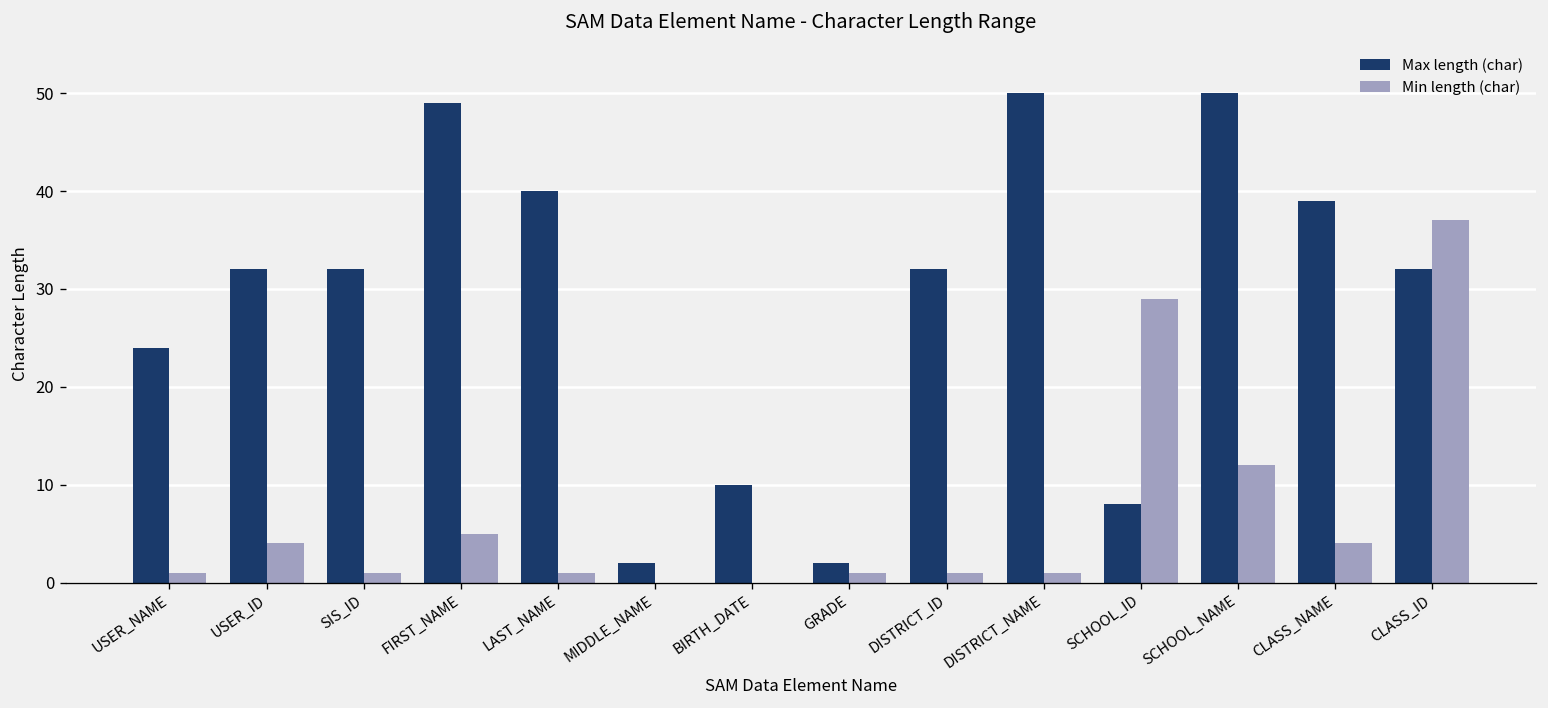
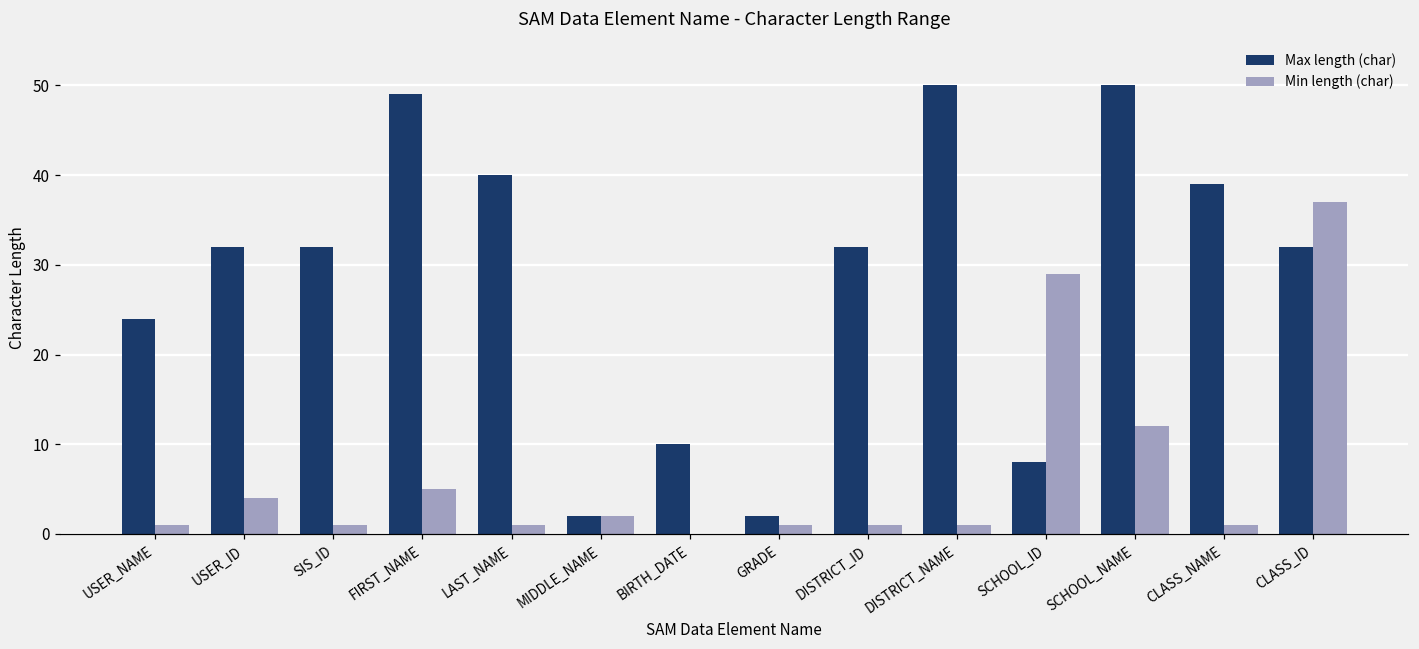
  {
    "Max length (char)": {
      "USER_NAME": 24,
      "USER_ID": 32,
      "SIS_ID": 32,
      "FIRST_NAME": 49,
      "LAST_NAME": 40,
      "MIDDLE_NAME": 2,
      "BIRTH_DATE": 10,
      "GRADE": 2,
      "DISTRICT_ID": 32,
      "DISTRICT_NAME": 50,
      "SCHOOL_ID": 8,
      "SCHOOL_NAME": 50,
      "CLASS_NAME": 39,
      "CLASS_ID": 32
    },
    "Min length (char)": {
      "USER_NAME": 1,
      "USER_ID": 4,
      "SIS_ID": 1,
      "FIRST_NAME": 5,
      "LAST_NAME": 1,
-     "MIDDLE_NAME": 0,
+     "MIDDLE_NAME": 2,
      "BIRTH_DATE": 0,
      "GRADE": 1,
      "DISTRICT_ID": 1,
      "DISTRICT_NAME": 1,
      "SCHOOL_ID": 29,
      "SCHOOL_NAME": 12,
-     "CLASS_NAME": 4,
+     "CLASS_NAME": 1,
      "CLASS_ID": 37
    }
  }
